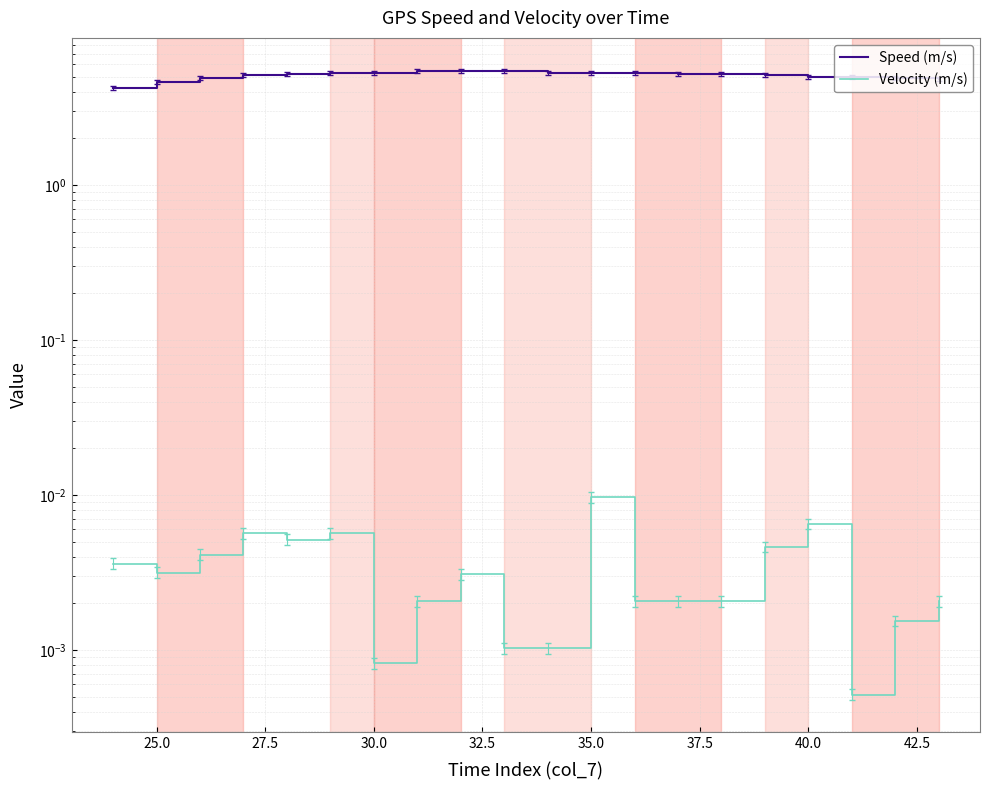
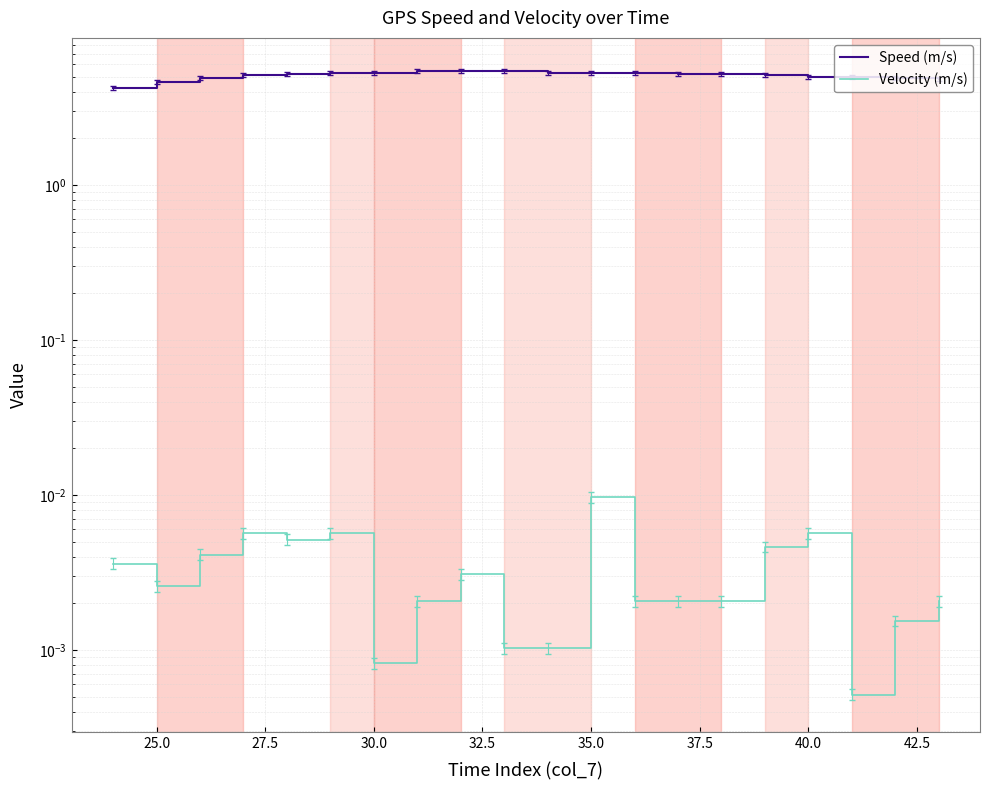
  {
    "Velocity (m/s)": {
-     "25.0": 0.0032,
+     "25.0": 0.0026,
      "30.0": 0.0008,
      "35.0": 0.010,
-     "40.0": 0.0065
+     "40.0": 0.0057
    }
  }
